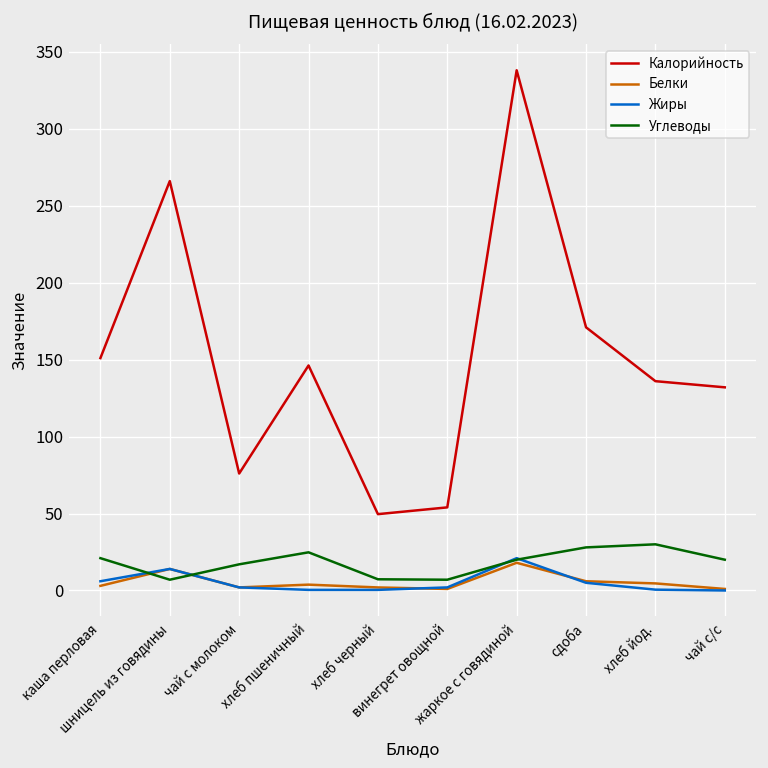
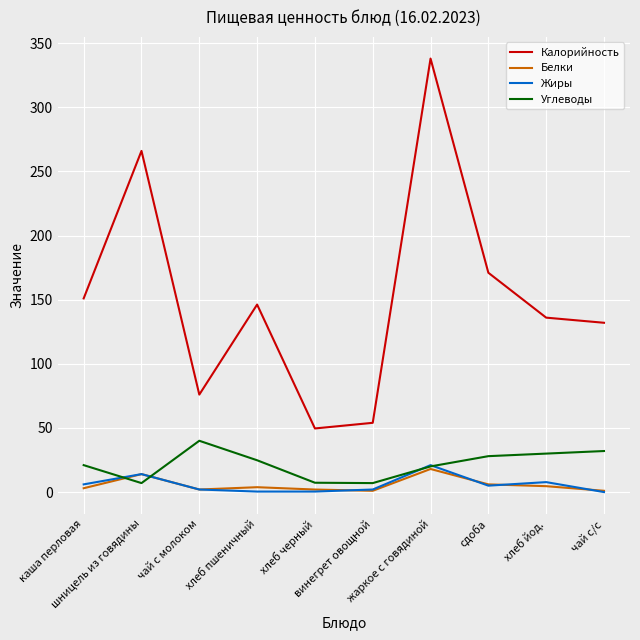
  {
    "Калорийность": {
      "каша перловая": 151,
      "шницель из говядины": 266,
      "чай с молоком": 76,
      "хлеб пшеничный": 146,
      "хлеб черный": 50,
      "винегрет овощной": 54,
      "жаркое с говядиной": 338,
      "сдоба": 171,
      "хлеб йод.": 136,
      "чай с/с": 132
    },
    "Белки": {
      "каша перловая": 3,
      "хлеб пшеничный": 4,
      "жаркое с говядиной": 18,
      "хлеб йод.": 5
    },
    "Жиры": {
      "каша перловая": 6,
      "хлеб пшеничный": 0,
-     "хлеб йод.": 1
+     "хлеб йод.": 8
    },
    "Углеводы": {
      "каша перловая": 21,
      "шницель из говядины": 7,
-     "чай с молоком": 17,
+     "чай с молоком": 40,
      "хлеб пшеничный": 25,
      "хлеб черный": 7,
      "винегрет овощной": 7,
      "сдоба": 28,
      "хлеб йод.": 30,
-     "чай с/с": 20
+     "чай с/с": 32
    }
  }
